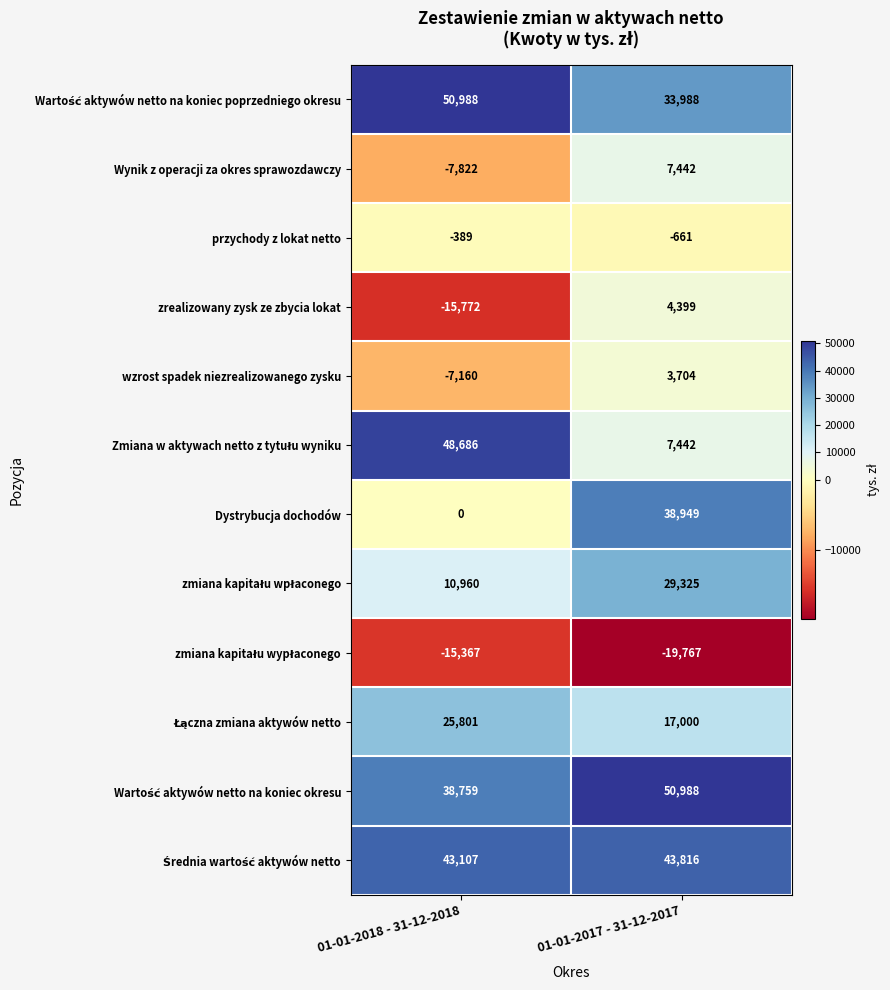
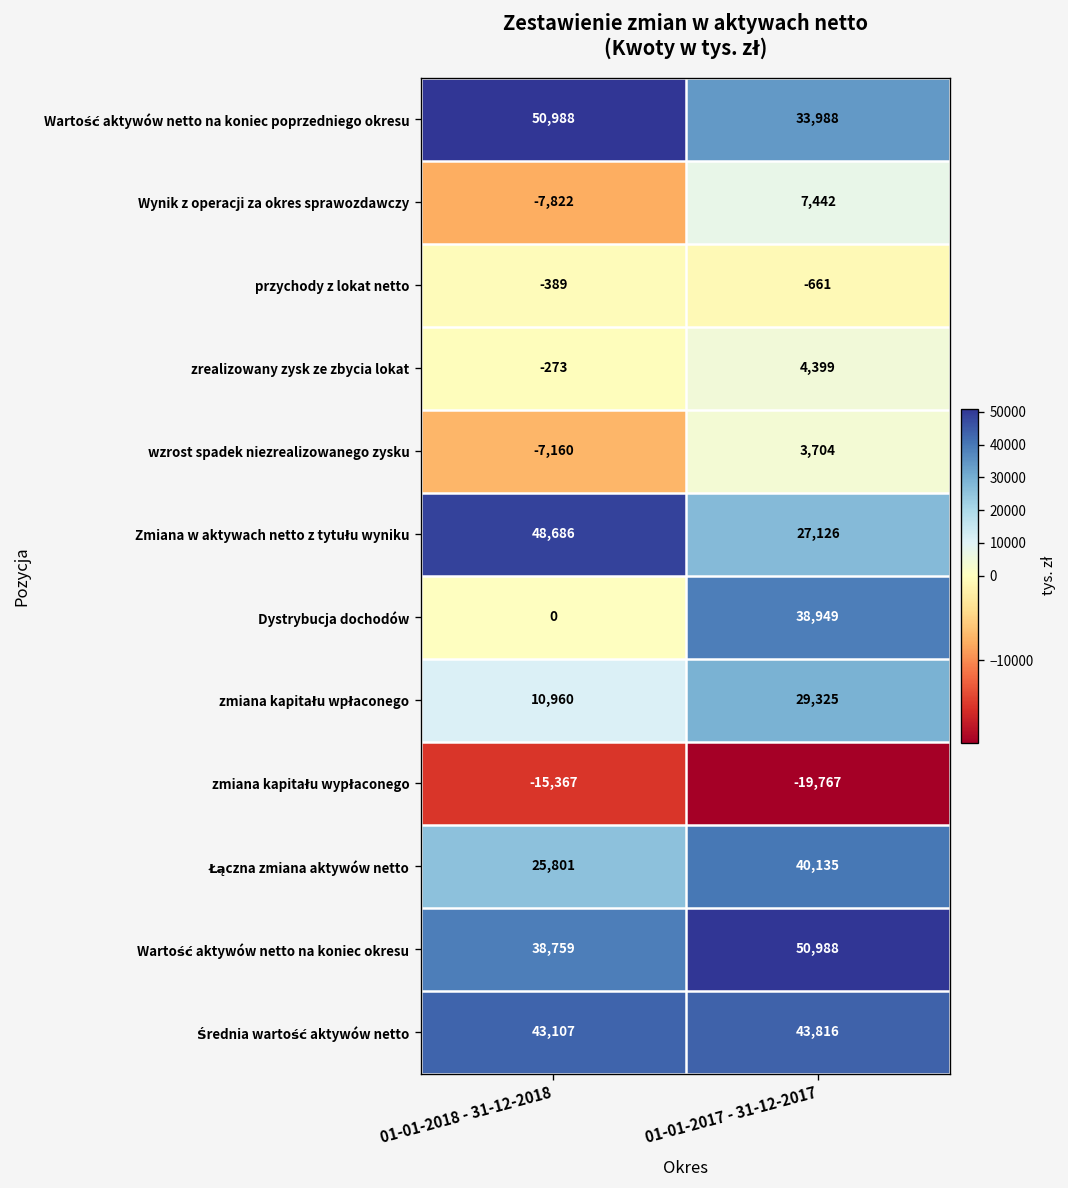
  {
    "Wartość aktywów netto na koniec poprzedniego okresu": {
      "01-01-2018 - 31-12-2018": "50,988",
      "01-01-2017 - 31-12-2017": "33,988"
    },
    "Wynik z operacji za okres sprawozdawczy": {
      "01-01-2018 - 31-12-2018": "-7,822",
      "01-01-2017 - 31-12-2017": "7,442"
    },
    "przychody z lokat netto": {
      "01-01-2018 - 31-12-2018": "-389",
      "01-01-2017 - 31-12-2017": "-661"
    },
    "zrealizowany zysk ze zbycia lokat": {
-     "01-01-2018 - 31-12-2018": "-15,772",
+     "01-01-2018 - 31-12-2018": "-273",
      "01-01-2017 - 31-12-2017": "4,399"
    },
    "wzrost spadek niezrealizowanego zysku": {
      "01-01-2018 - 31-12-2018": "-7,160",
      "01-01-2017 - 31-12-2017": "3,704"
    },
    "Zmiana w aktywach netto z tytułu wyniku": {
      "01-01-2018 - 31-12-2018": "48,686",
-     "01-01-2017 - 31-12-2017": "7,442"
+     "01-01-2017 - 31-12-2017": "27,126"
    },
    "Dystrybucja dochodów": {
      "01-01-2018 - 31-12-2018": "0",
      "01-01-2017 - 31-12-2017": "38,949"
    },
    "zmiana kapitału wpłaconego": {
      "01-01-2018 - 31-12-2018": "10,960",
      "01-01-2017 - 31-12-2017": "29,325"
    },
    "zmiana kapitału wypłaconego": {
      "01-01-2018 - 31-12-2018": "-15,367",
      "01-01-2017 - 31-12-2017": "-19,767"
    },
    "Łączna zmiana aktywów netto": {
      "01-01-2018 - 31-12-2018": "25,801",
-     "01-01-2017 - 31-12-2017": "17,000"
+     "01-01-2017 - 31-12-2017": "40,135"
    },
    "Wartość aktywów netto na koniec okresu": {
      "01-01-2018 - 31-12-2018": "38,759",
      "01-01-2017 - 31-12-2017": "50,988"
    },
    "Średnia wartość aktywów netto": {
      "01-01-2018 - 31-12-2018": "43,107",
      "01-01-2017 - 31-12-2017": "43,816"
    }
  }
